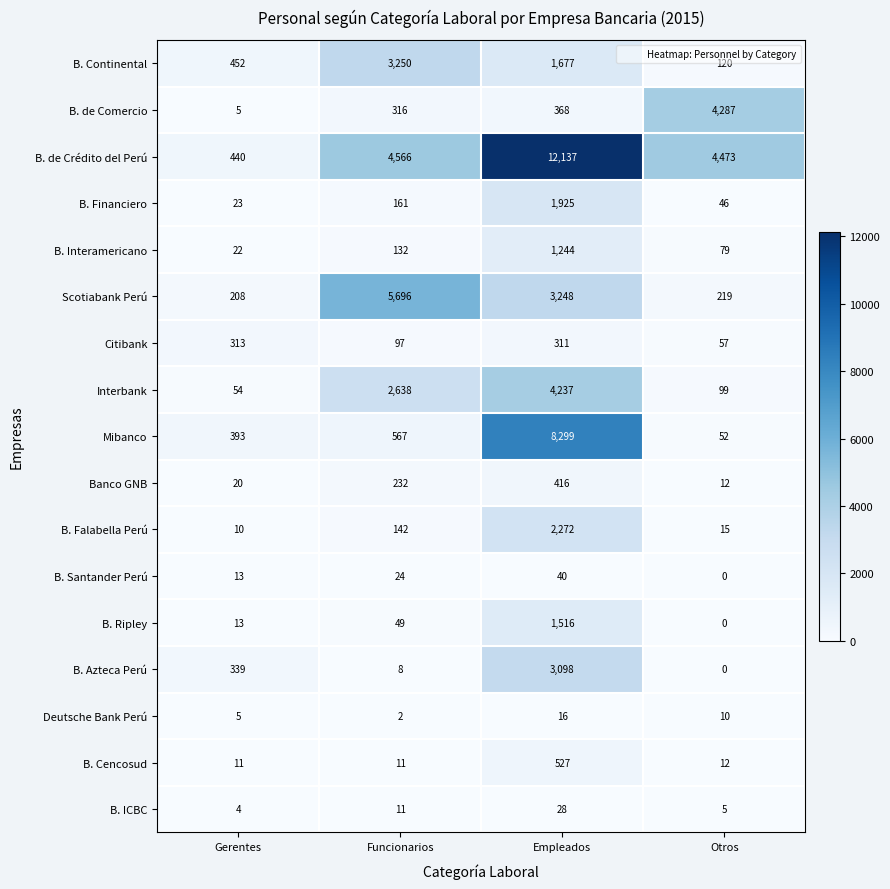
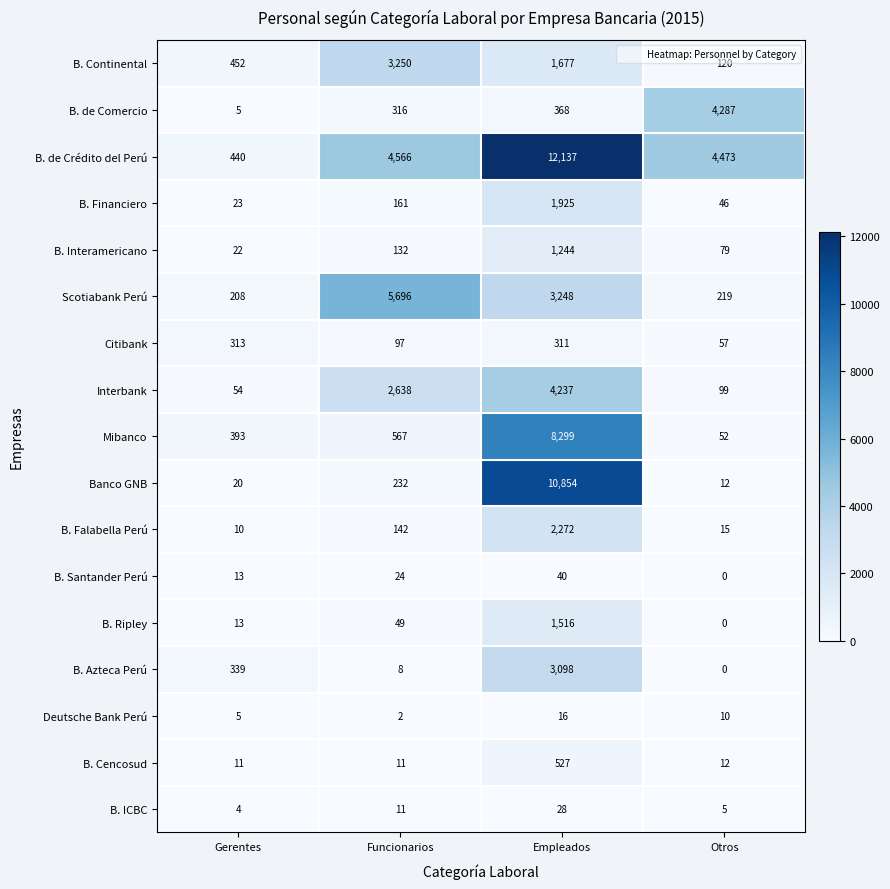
  {
    "B. Continental": {
      "Gerentes": "452",
      "Funcionarios": "3,250",
      "Empleados": "1,677"
    },
    "B. de Comercio": {
      "Gerentes": "5",
      "Funcionarios": "316",
      "Empleados": "368",
      "Otros": "4,287"
    },
    "B. de Crédito del Perú": {
      "Gerentes": "440",
      "Funcionarios": "4,566",
      "Empleados": "12,137",
      "Otros": "4,473"
    },
    "B. Financiero": {
      "Gerentes": "23",
      "Funcionarios": "161",
      "Empleados": "1,925",
      "Otros": "46"
    },
    "B. Interamericano": {
      "Gerentes": "22",
      "Funcionarios": "132",
      "Empleados": "1,244",
      "Otros": "79"
    },
    "Scotiabank Perú": {
      "Gerentes": "208",
      "Funcionarios": "5,696",
      "Empleados": "3,248",
      "Otros": "219"
    },
    "Citibank": {
      "Gerentes": "313",
      "Funcionarios": "97",
      "Empleados": "311",
      "Otros": "57"
    },
    "Interbank": {
      "Gerentes": "54",
      "Funcionarios": "2,638",
      "Empleados": "4,237",
      "Otros": "99"
    },
    "Mibanco": {
      "Gerentes": "393",
      "Funcionarios": "567",
      "Empleados": "8,299",
      "Otros": "52"
    },
    "Banco GNB": {
      "Gerentes": "20",
      "Funcionarios": "232",
-     "Empleados": "416",
+     "Empleados": "10,854",
      "Otros": "12"
    },
    "B. Falabella Perú": {
      "Gerentes": "10",
      "Funcionarios": "142",
      "Empleados": "2,272",
      "Otros": "15"
    },
    "B. Santander Perú": {
      "Gerentes": "13",
      "Funcionarios": "24",
      "Empleados": "40",
      "Otros": "0"
    },
    "B. Ripley": {
      "Gerentes": "13",
      "Funcionarios": "49",
      "Empleados": "1,516",
      "Otros": "0"
    },
    "B. Azteca Perú": {
      "Gerentes": "339",
      "Funcionarios": "8",
      "Empleados": "3,098",
      "Otros": "0"
    },
    "Deutsche Bank Perú": {
      "Gerentes": "5",
      "Funcionarios": "2",
      "Empleados": "16",
      "Otros": "10"
    },
    "B. Cencosud": {
      "Gerentes": "11",
      "Funcionarios": "11",
      "Empleados": "527",
      "Otros": "12"
    },
    "B. ICBC": {
      "Gerentes": "4",
      "Funcionarios": "11",
      "Empleados": "28",
      "Otros": "5"
    }
  }
